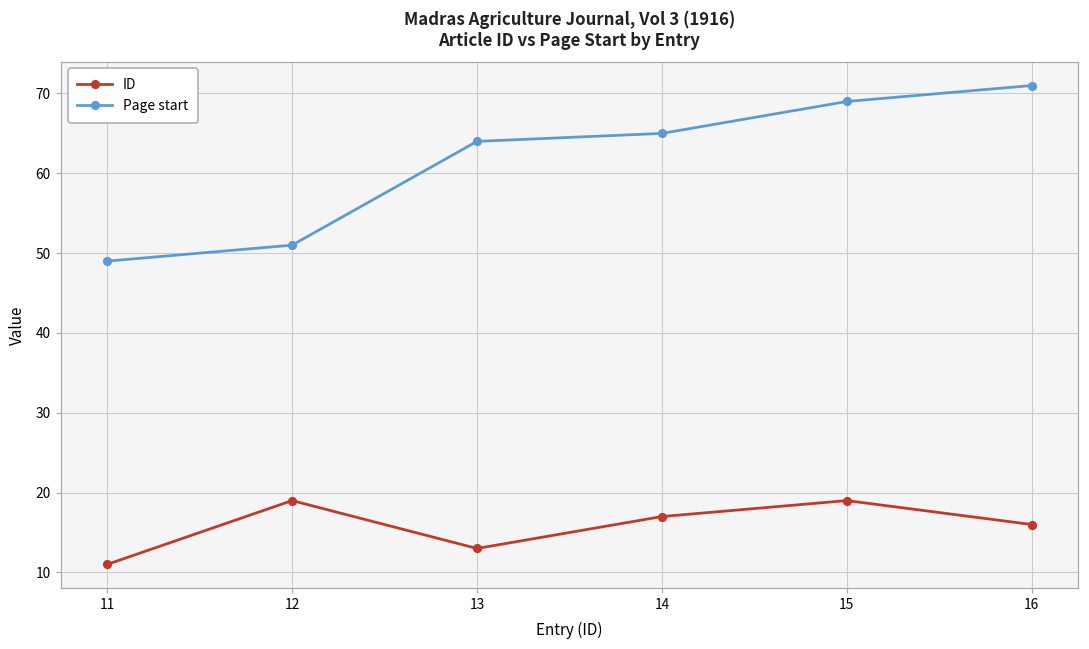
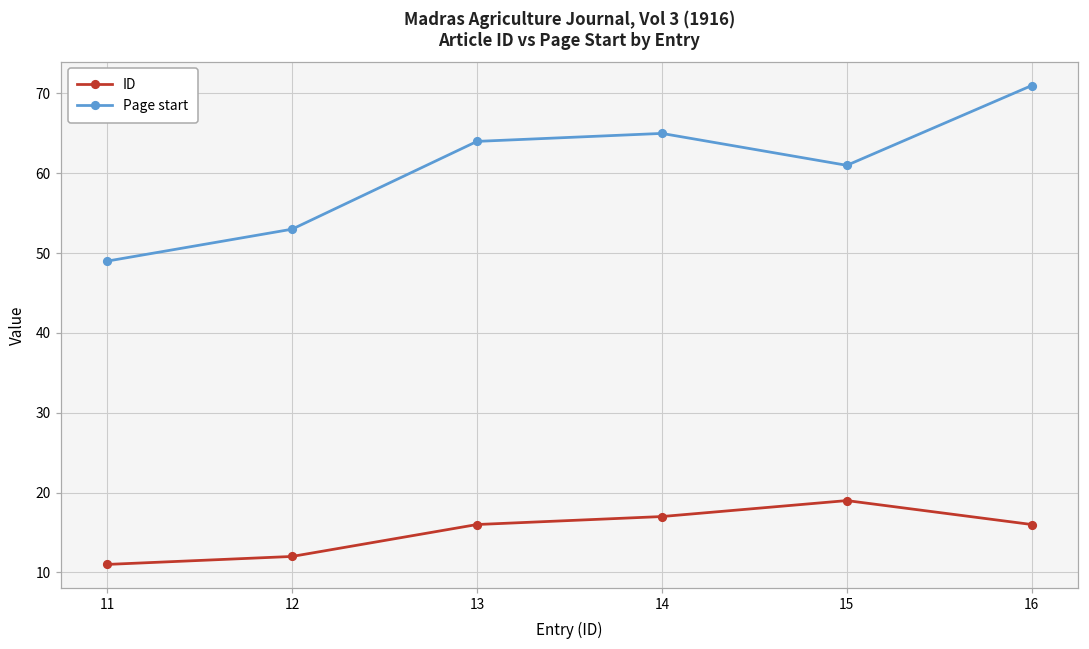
  {
    "ID": {
      "11": 11,
-     "12": 19,
-     "13": 13,
+     "12": 12,
+     "13": 16,
      "14": 17,
      "15": 19,
      "16": 16
    },
    "Page start": {
      "11": 49,
-     "12": 51,
+     "12": 53,
      "13": 64,
      "14": 65,
-     "15": 69,
+     "15": 61,
      "16": 71
    }
  }
